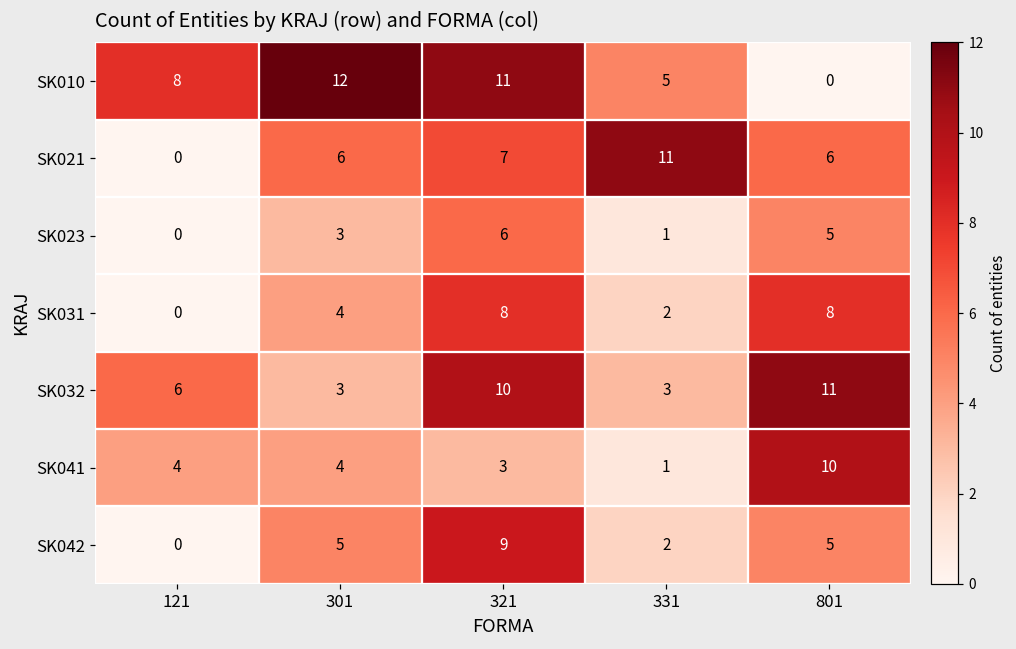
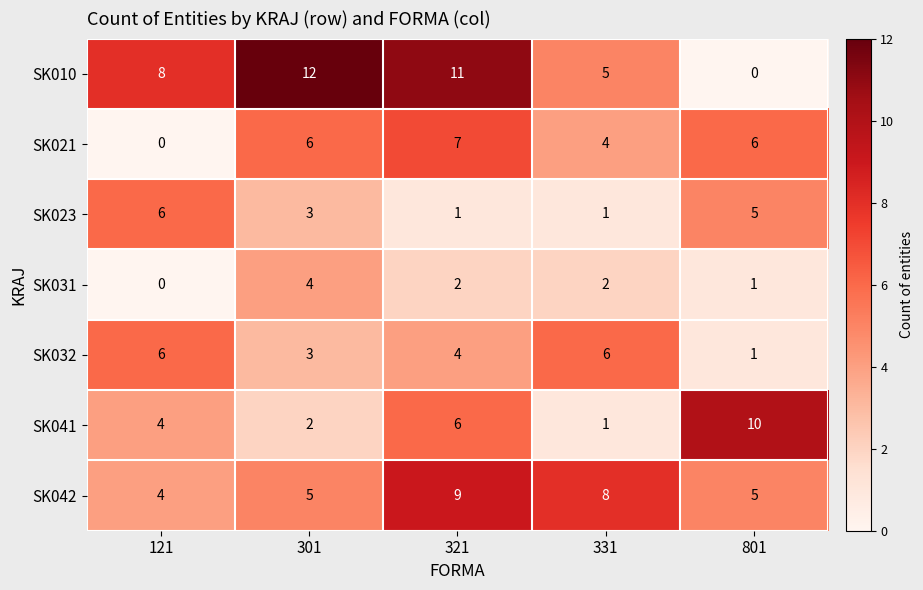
  {
    "SK010": {
      "121": 8,
      "301": 12,
      "321": 11,
      "331": 5,
      "801": 0
    },
    "SK021": {
      "121": 0,
      "301": 6,
      "321": 7,
-     "331": 11,
+     "331": 4,
      "801": 6
    },
    "SK023": {
-     "121": 0,
+     "121": 6,
      "301": 3,
-     "321": 6,
+     "321": 1,
      "331": 1,
      "801": 5
    },
    "SK031": {
      "121": 0,
      "301": 4,
-     "321": 8,
+     "321": 2,
      "331": 2,
-     "801": 8
+     "801": 1
    },
    "SK032": {
      "121": 6,
      "301": 3,
-     "321": 10,
-     "331": 3,
-     "801": 11
+     "321": 4,
+     "331": 6,
+     "801": 1
    },
    "SK041": {
      "121": 4,
-     "301": 4,
-     "321": 3,
+     "301": 2,
+     "321": 6,
      "331": 1,
      "801": 10
    },
    "SK042": {
-     "121": 0,
+     "121": 4,
      "301": 5,
      "321": 9,
-     "331": 2,
+     "331": 8,
      "801": 5
    }
  }
